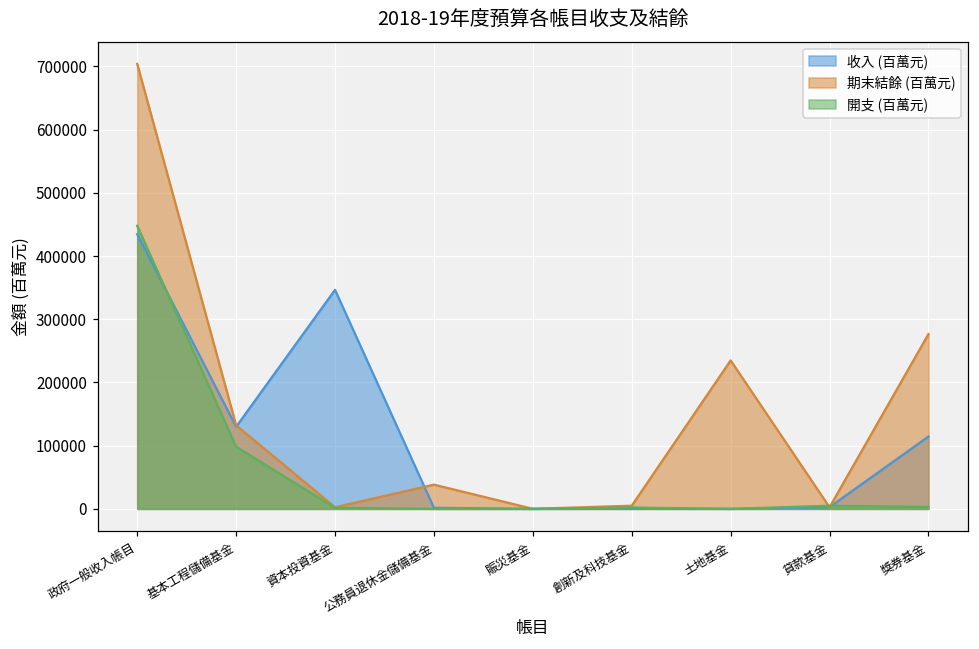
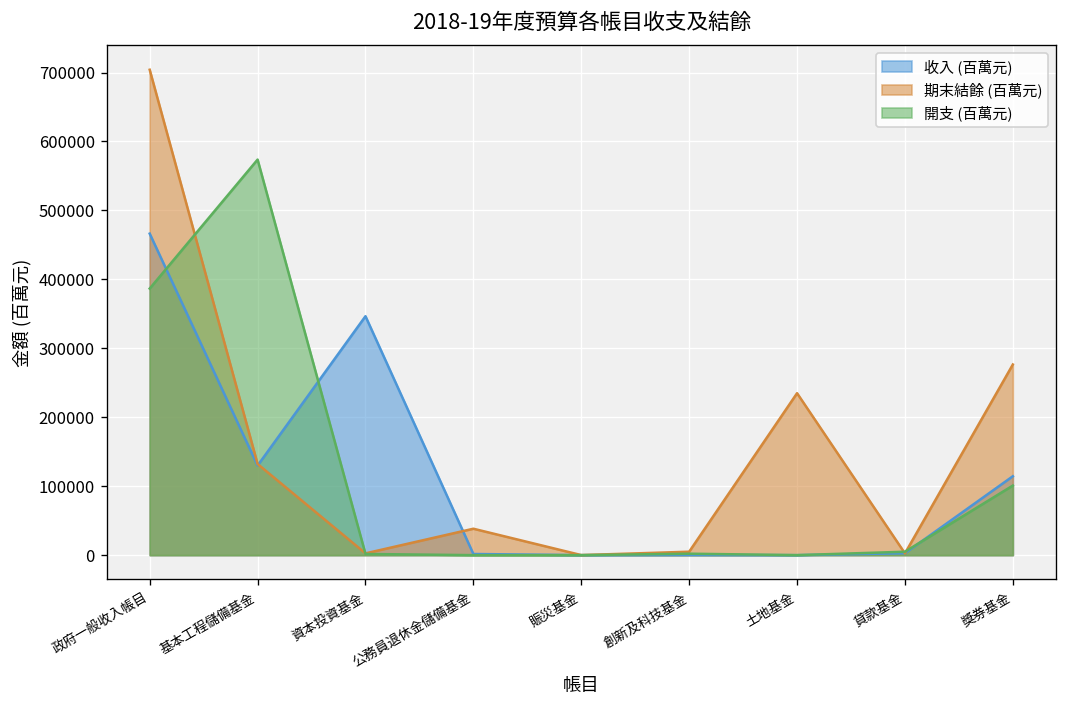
  {
    "收入 (百萬元)": {
-     "政府一般收入帳目": 430000,
+     "政府一般收入帳目": 470000,
      "資本投資基金": 350000,
      "獎券基金": 110000
    },
    "期末結餘 (百萬元)": {
      "政府一般收入帳目": 700000,
      "公務員退休金儲備基金": 40000,
      "土地基金": 230000,
      "獎券基金": 280000
    },
    "開支 (百萬元)": {
-     "政府一般收入帳目": 450000,
-     "基本工程儲備基金": 100000,
-     "獎券基金": 0
+     "政府一般收入帳目": 390000,
+     "基本工程儲備基金": 570000,
+     "獎券基金": 100000
    }
  }
